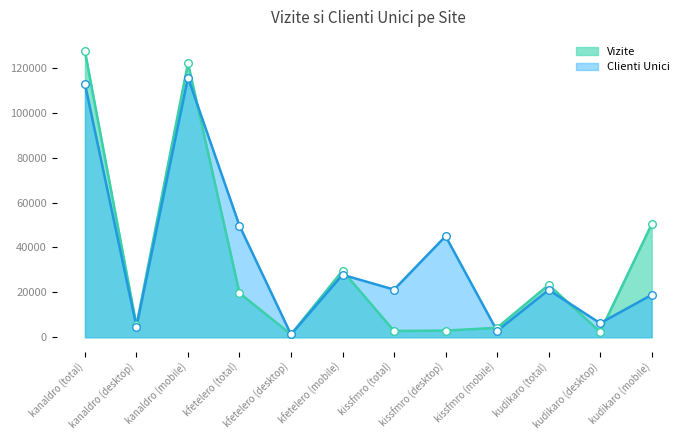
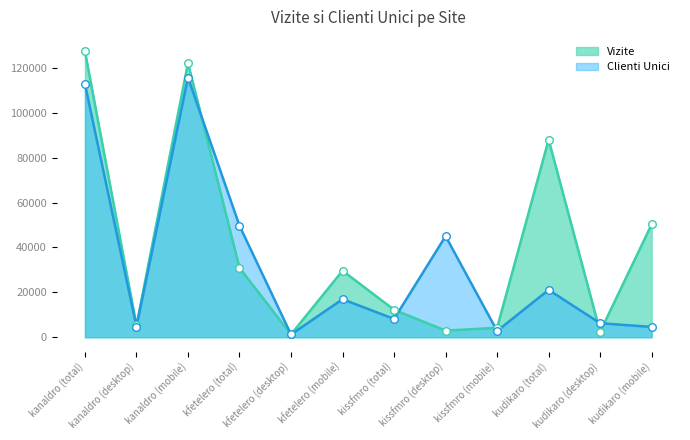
  {
    "Vizite": {
      "kanaldro (total)": 127000,
      "kanaldro (mobile)": 122000,
-     "kfetelero (total)": 20000,
+     "kfetelero (total)": 31000,
      "kfetelero (mobile)": 30000,
-     "kissfmro (total)": 3000,
+     "kissfmro (total)": 12000,
      "kissfmro (desktop)": 3000,
      "kissfmro (mobile)": 4000,
-     "kudikaro (total)": 23000,
+     "kudikaro (total)": 88000,
      "kudikaro (desktop)": 2000,
      "kudikaro (mobile)": 50000
    },
    "Clienti Unici": {
      "kanaldro (total)": 113000,
      "kanaldro (mobile)": 116000,
      "kfetelero (total)": 50000,
-     "kfetelero (mobile)": 28000,
-     "kissfmro (total)": 21000,
+     "kfetelero (mobile)": 17000,
+     "kissfmro (total)": 8000,
      "kissfmro (desktop)": 45000,
      "kissfmro (mobile)": 3000,
      "kudikaro (total)": 21000,
      "kudikaro (desktop)": 6000,
-     "kudikaro (mobile)": 19000
+     "kudikaro (mobile)": 5000
    }
  }
